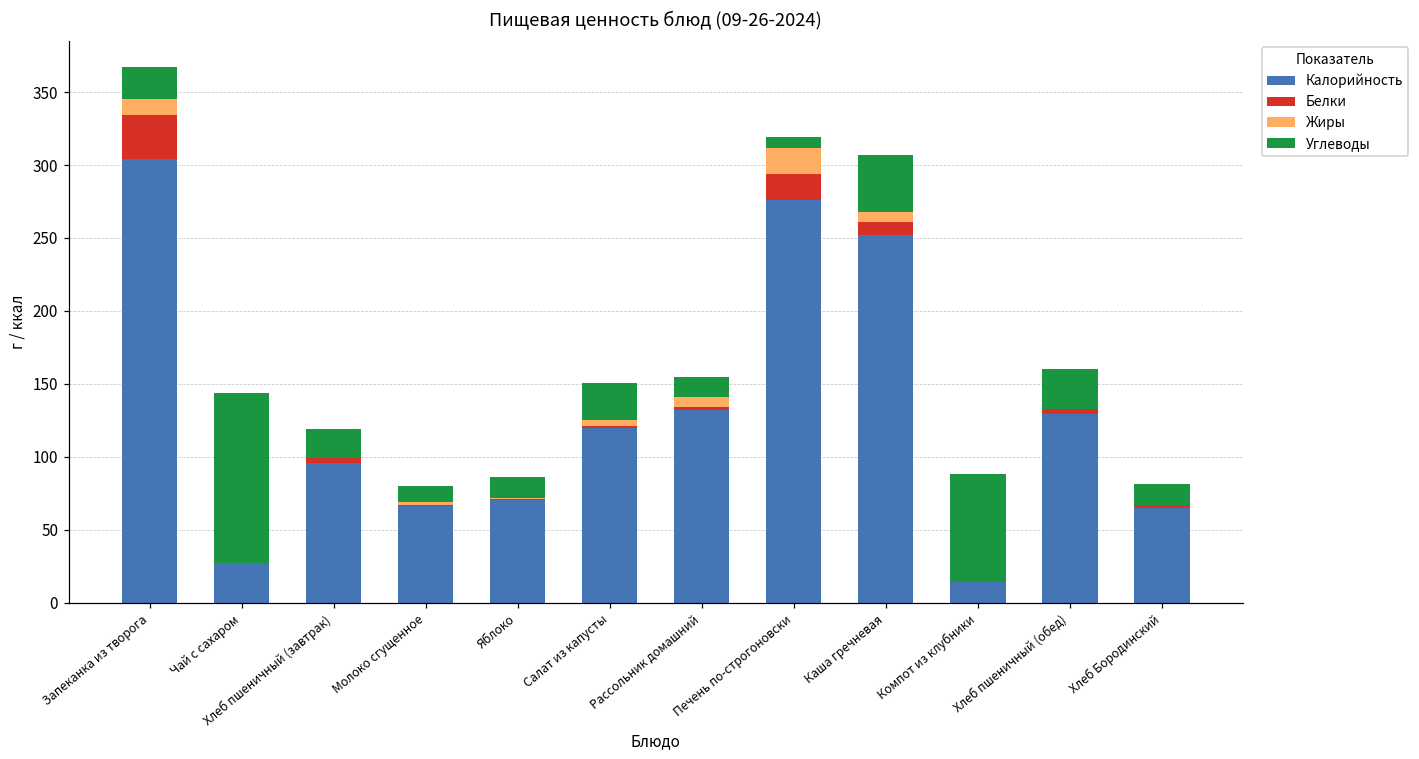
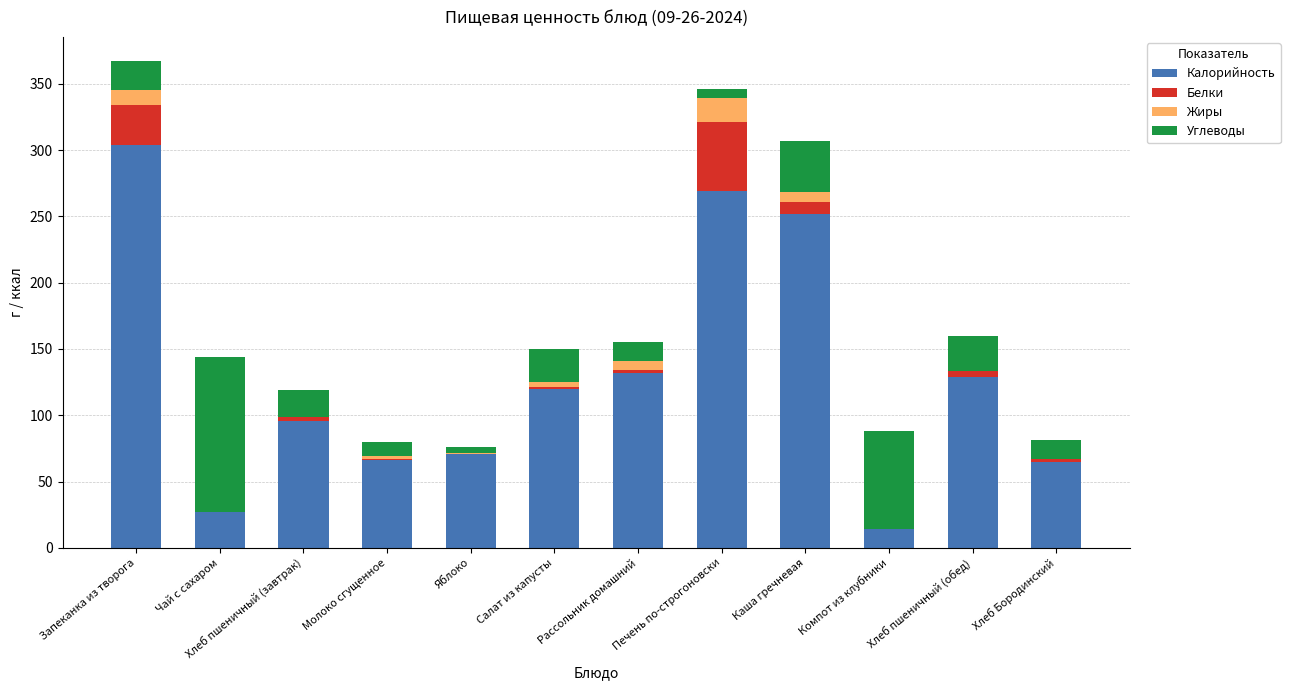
  {
    "Калорийность": {
      "Запеканка из творога": 304,
      "Чай с сахаром": 27,
      "Хлеб пшеничный (завтрак)": 96,
      "Молоко сгущенное": 66,
      "Яблоко": 71,
      "Салат из капусты": 120,
      "Рассольник домашний": 132,
-     "Печень по-строгоновски": 276,
+     "Печень по-строгоновски": 269,
      "Каша гречневая": 252,
      "Компот из клубники": 14,
      "Хлеб пшеничный (обед)": 129,
      "Хлеб Бородинский": 65
    },
    "Белки": {
      "Запеканка из творога": 30,
      "Чай с сахаром": 0,
      "Хлеб пшеничный (завтрак)": 3,
      "Рассольник домашний": 2,
-     "Печень по-строгоновски": 18,
+     "Печень по-строгоновски": 52,
      "Каша гречневая": 9,
      "Компот из клубники": 0,
      "Хлеб пшеничный (обед)": 4,
      "Хлеб Бородинский": 2
    },
    "Жиры": {
      "Запеканка из творога": 11,
      "Чай с сахаром": 0,
      "Хлеб пшеничный (завтрак)": 0,
      "Молоко сгущенное": 2,
      "Салат из капусты": 4,
      "Рассольник домашний": 7,
      "Печень по-строгоновски": 18,
      "Каша гречневая": 7,
      "Компот из клубники": 0,
      "Хлеб пшеничный (обед)": 0,
      "Хлеб Бородинский": 0
    },
    "Углеводы": {
      "Запеканка из творога": 22,
      "Чай с сахаром": 117,
      "Хлеб пшеничный (завтрак)": 20,
      "Молоко сгущенное": 11,
-     "Яблоко": 15,
+     "Яблоко": 4,
      "Салат из капусты": 25,
      "Рассольник домашний": 14,
      "Печень по-строгоновски": 7,
      "Каша гречневая": 39,
      "Компот из клубники": 74,
      "Хлеб пшеничный (обед)": 27,
      "Хлеб Бородинский": 14
    }
  }
